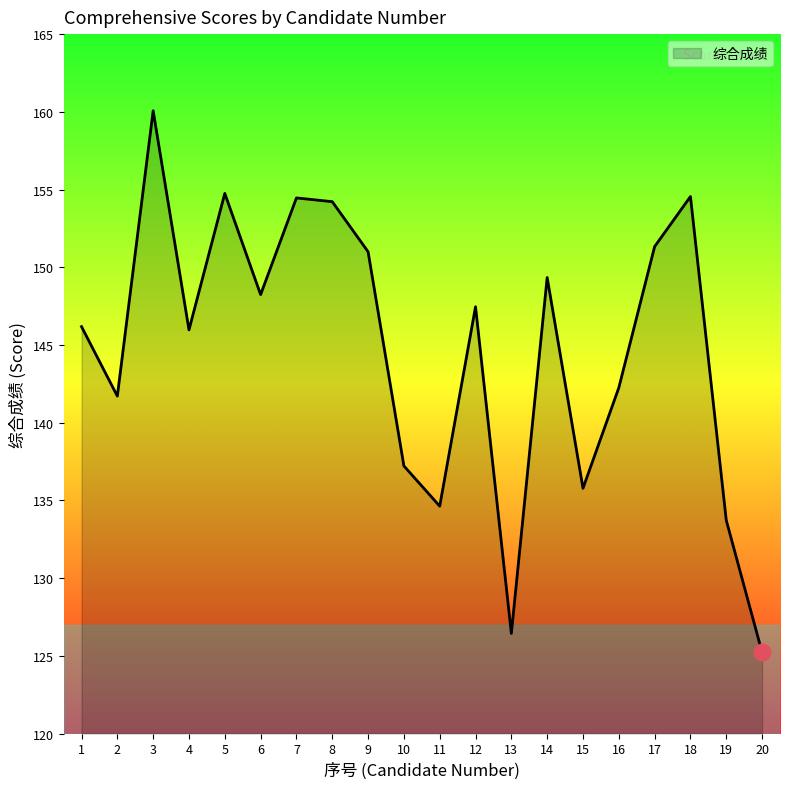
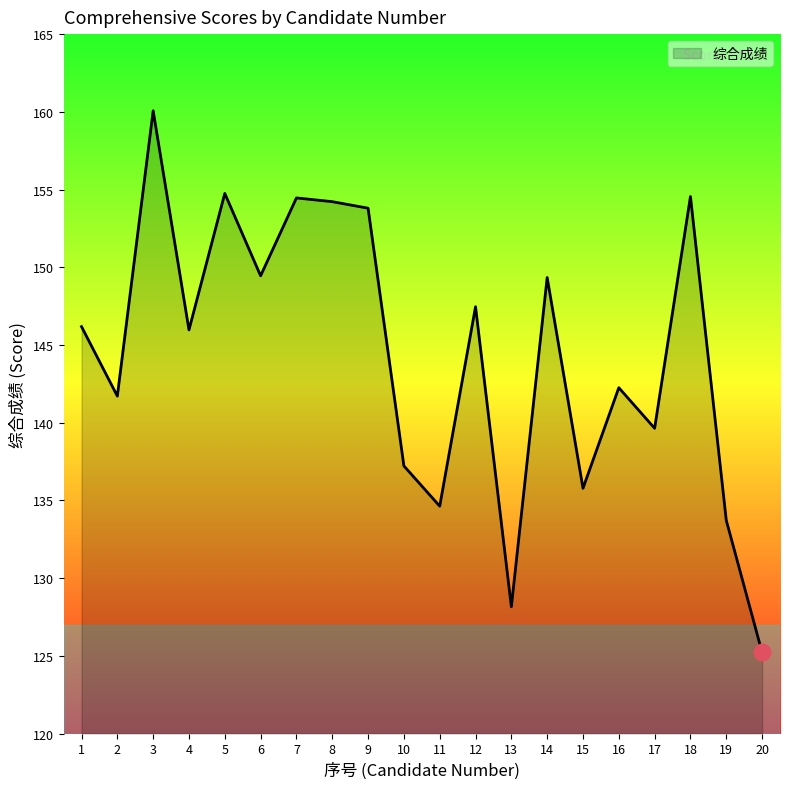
  {
    "综合成绩": {
      "1": 146.2,
      "2": 141.7,
      "3": 160.1,
      "4": 146.0,
      "5": 154.8,
-     "6": 148.2,
+     "6": 149.5,
      "7": 154.5,
      "8": 154.2,
-     "9": 151.0,
+     "9": 153.8,
      "10": 137.2,
      "11": 134.6,
      "12": 147.5,
-     "13": 126.4,
+     "13": 128.2,
      "14": 149.3,
      "15": 135.8,
      "16": 142.3,
-     "17": 151.3,
+     "17": 139.6,
      "18": 154.6,
      "19": 133.7
    }
  }
